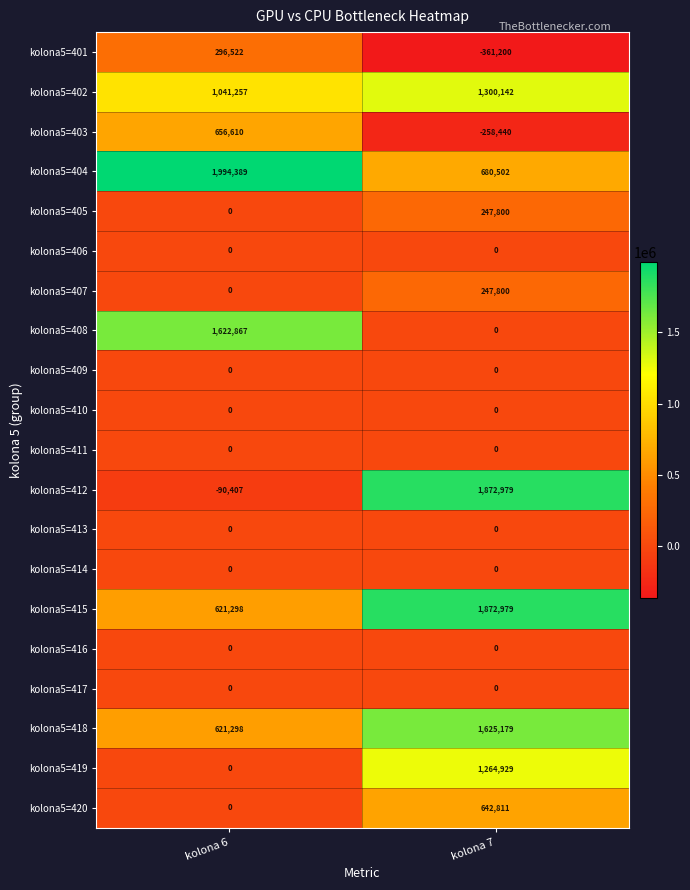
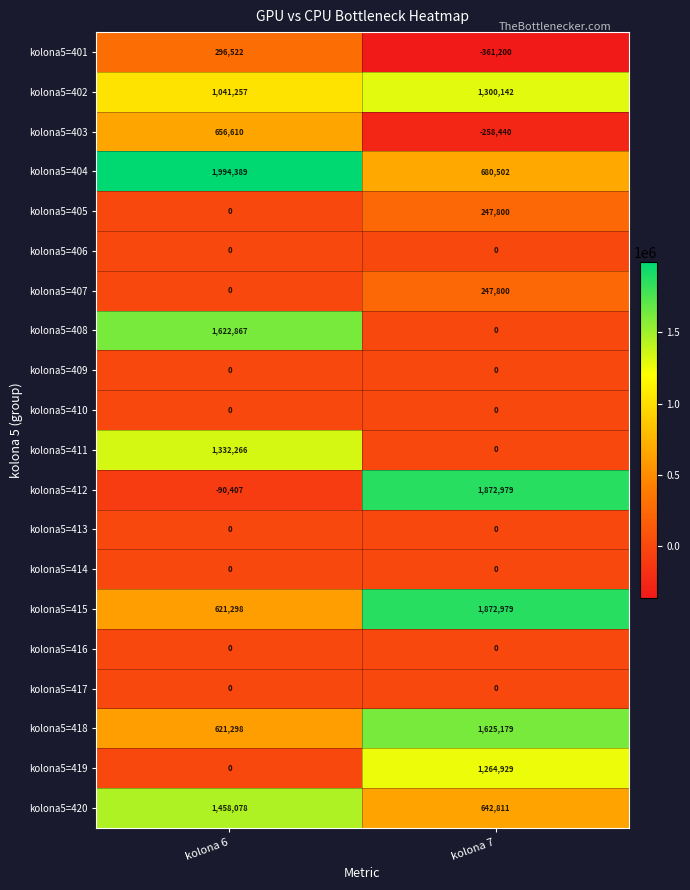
  {
    "kolona5=401": {
      "kolona 6": "296,522",
      "kolona 7": "-361,200"
    },
    "kolona5=402": {
      "kolona 6": "1,041,257",
      "kolona 7": "1,300,142"
    },
    "kolona5=403": {
      "kolona 6": "656,610",
      "kolona 7": "-258,440"
    },
    "kolona5=404": {
      "kolona 6": "1,994,389",
      "kolona 7": "680,502"
    },
    "kolona5=405": {
      "kolona 6": "0",
      "kolona 7": "247,800"
    },
    "kolona5=406": {
      "kolona 6": "0",
      "kolona 7": "0"
    },
    "kolona5=407": {
      "kolona 6": "0",
      "kolona 7": "247,800"
    },
    "kolona5=408": {
      "kolona 6": "1,622,867",
      "kolona 7": "0"
    },
    "kolona5=409": {
      "kolona 6": "0",
      "kolona 7": "0"
    },
    "kolona5=410": {
      "kolona 6": "0",
      "kolona 7": "0"
    },
    "kolona5=411": {
-     "kolona 6": "0",
+     "kolona 6": "1,332,266",
      "kolona 7": "0"
    },
    "kolona5=412": {
      "kolona 6": "-90,407",
      "kolona 7": "1,872,979"
    },
    "kolona5=413": {
      "kolona 6": "0",
      "kolona 7": "0"
    },
    "kolona5=414": {
      "kolona 6": "0",
      "kolona 7": "0"
    },
    "kolona5=415": {
      "kolona 6": "621,298",
      "kolona 7": "1,872,979"
    },
    "kolona5=416": {
      "kolona 6": "0",
      "kolona 7": "0"
    },
    "kolona5=417": {
      "kolona 6": "0",
      "kolona 7": "0"
    },
    "kolona5=418": {
      "kolona 6": "621,298",
      "kolona 7": "1,625,179"
    },
    "kolona5=419": {
      "kolona 6": "0",
      "kolona 7": "1,264,929"
    },
    "kolona5=420": {
-     "kolona 6": "0",
+     "kolona 6": "1,458,078",
      "kolona 7": "642,811"
    }
  }
